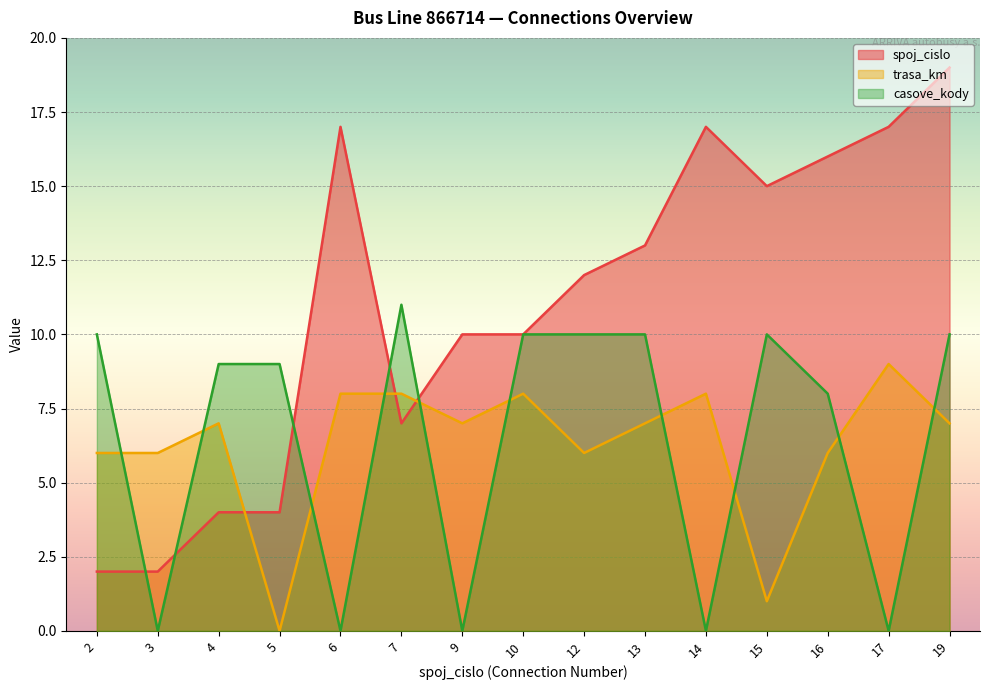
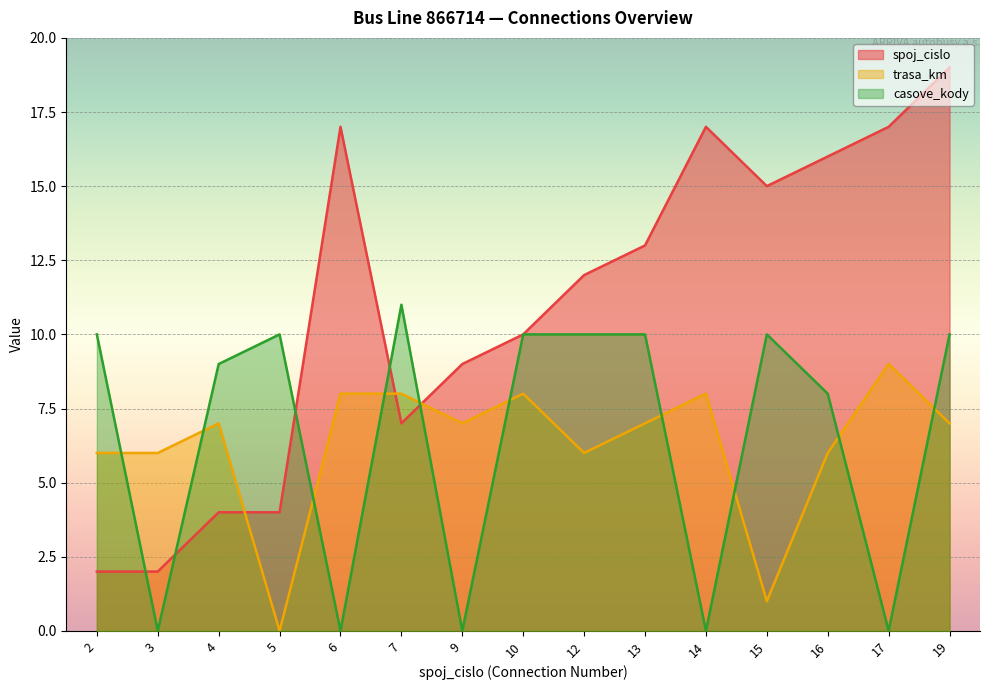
  {
    "spoj_cislo": {
      "2": 2,
      "3": 2,
      "4": 4,
      "5": 4,
      "6": 17,
      "7": 7,
-     "9": 10,
+     "9": 9,
      "12": 12,
      "13": 13,
      "14": 17,
      "15": 15,
      "16": 16,
      "17": 17
    },
    "trasa_km": {
      "2": 6,
      "3": 6,
      "4": 7,
      "5": 0,
      "6": 8,
      "7": 8,
      "9": 7,
      "10": 8,
      "12": 6,
      "13": 7,
      "14": 8,
      "15": 1,
      "16": 6,
      "17": 9,
      "19": 7
    },
    "casove_kody": {
      "2": 10,
      "3": 0,
      "4": 9,
-     "5": 9,
+     "5": 10,
      "6": 0,
      "7": 11,
      "9": 0,
      "12": 10,
      "13": 10,
      "14": 0,
      "15": 10,
      "16": 8,
      "17": 0,
      "19": 10
    }
  }
